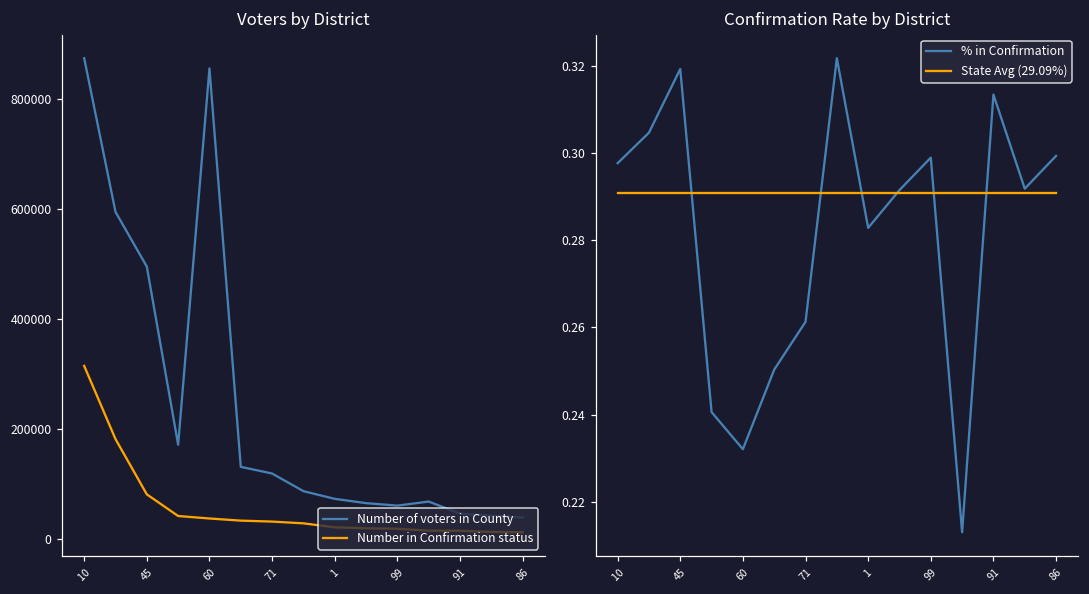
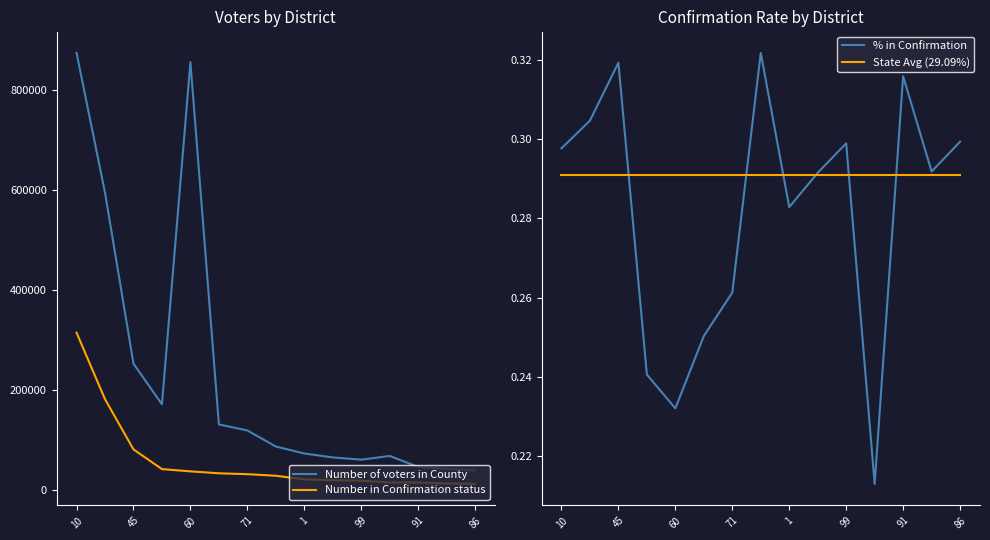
  {
    "Voters by District": {
      "Number of voters in County": {
        "10": 870000,
-       "45": 500000,
+       "45": 250000,
        "60": 860000,
        "71": 120000,
        "99": 60000
      },
      "Number in Confirmation status": {
        "10": 310000,
        "45": 80000,
        "60": 40000,
        "71": 30000
      }
    },
    "Confirmation Rate by District": {
      "% in Confirmation": {
        "10": 0.298,
        "45": 0.319,
        "60": 0.232,
        "71": 0.261,
        "99": 0.299,
-       "91": 0.313,
+       "91": 0.316,
        "86": 0.299
      },
      "State Avg (29.09%)": {
        "10": 0.291,
        "45": 0.291,
        "60": 0.291,
        "71": 0.291,
        "99": 0.291,
        "91": 0.291,
        "86": 0.291
      }
    }
  }
